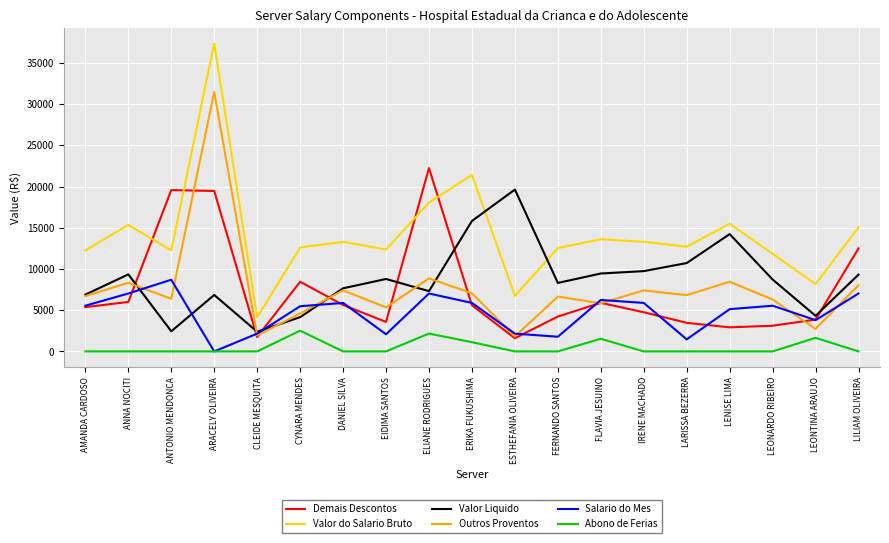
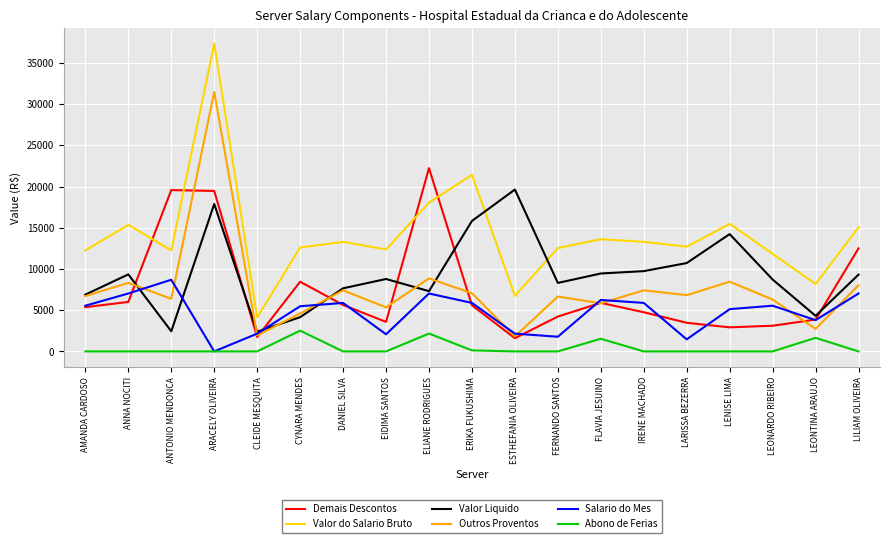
  {
    "Demais Descontos": {
      "ANNA NOCITI": 6000,
      "ANTONIO MENDONCA": 20000,
      "ARACELY OLIVEIRA": 19000,
      "CYNARA MENDES": 8000,
      "EIDIMA SANTOS": 4000,
      "ELIANE RODRIGUES": 22000,
      "FERNANDO SANTOS": 4000,
      "IRENE MACHADO": 5000,
      "LARISSA BEZERRA": 3000,
      "LENISE LIMA": 3000,
      "LEONARDO RIBEIRO": 3000,
      "LILIAM OLIVEIRA": 12000
    },
    "Valor Liquido": {
      "ANNA NOCITI": 9000,
      "ANTONIO MENDONCA": 2000,
-     "ARACELY OLIVEIRA": 7000,
+     "ARACELY OLIVEIRA": 18000,
      "CYNARA MENDES": 4000,
      "EIDIMA SANTOS": 9000,
      "ERIKA FUKUSHIMA": 16000,
      "ESTHEFANIA OLIVEIRA": 20000,
      "FERNANDO SANTOS": 8000,
      "FLAVIA JESUINO": 9000,
      "IRENE MACHADO": 10000,
      "LARISSA BEZERRA": 11000,
      "LENISE LIMA": 14000,
      "LEONARDO RIBEIRO": 9000,
      "LEONTINA ARAUJO": 4000,
      "LILIAM OLIVEIRA": 9000
    },
    "Salario do Mes": {
      "ANNA NOCITI": 7000,
      "ANTONIO MENDONCA": 9000,
      "CYNARA MENDES": 5000,
      "EIDIMA SANTOS": 2000,
      "ESTHEFANIA OLIVEIRA": 2000,
      "FERNANDO SANTOS": 2000,
      "FLAVIA JESUINO": 6000,
      "IRENE MACHADO": 6000,
      "LARISSA BEZERRA": 1000,
      "LENISE LIMA": 5000,
      "LEONARDO RIBEIRO": 6000,
      "LILIAM OLIVEIRA": 7000
    },
    "Abono de Ferias": {
      "AMANDA CARDOSO": 0,
      "ANNA NOCITI": 0,
      "ANTONIO MENDONCA": 0,
      "CLEIDE MESQUITA": 0,
      "CYNARA MENDES": 3000,
      "DANIEL SILVA": 0,
      "EIDIMA SANTOS": 0,
      "ELIANE RODRIGUES": 2000,
-     "ERIKA FUKUSHIMA": 1000,
+     "ERIKA FUKUSHIMA": 0,
      "ESTHEFANIA OLIVEIRA": 0,
      "FERNANDO SANTOS": 0,
      "FLAVIA JESUINO": 2000,
      "IRENE MACHADO": 0,
      "LARISSA BEZERRA": 0,
      "LENISE LIMA": 0,
      "LEONARDO RIBEIRO": 0,
      "LEONTINA ARAUJO": 2000,
      "LILIAM OLIVEIRA": 0
    }
  }
